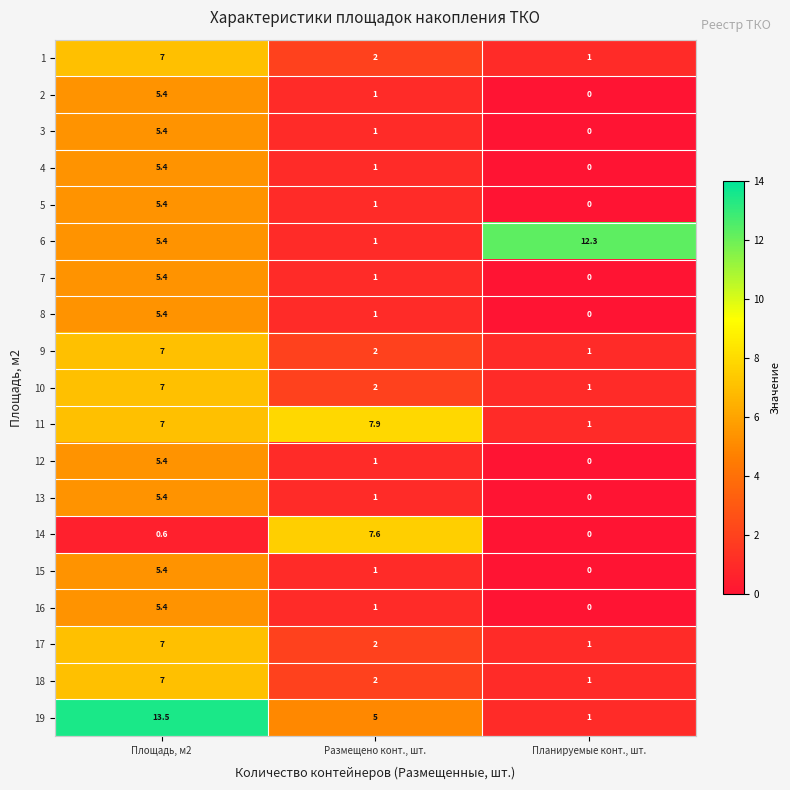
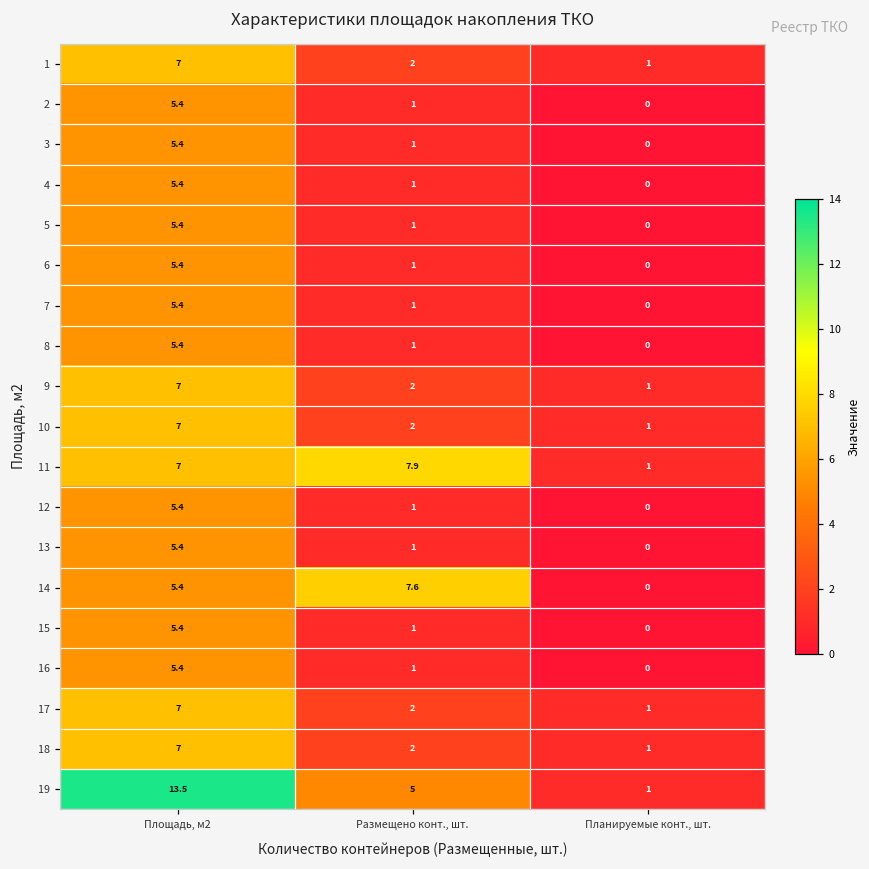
  {
    "1": {
      "Площадь, м2": 7,
      "Размещено конт., шт.": 2,
      "Планируемые конт., шт.": 1
    },
    "2": {
      "Площадь, м2": 5.4,
      "Размещено конт., шт.": 1,
      "Планируемые конт., шт.": 0
    },
    "3": {
      "Площадь, м2": 5.4,
      "Размещено конт., шт.": 1,
      "Планируемые конт., шт.": 0
    },
    "4": {
      "Площадь, м2": 5.4,
      "Размещено конт., шт.": 1,
      "Планируемые конт., шт.": 0
    },
    "5": {
      "Площадь, м2": 5.4,
      "Размещено конт., шт.": 1,
      "Планируемые конт., шт.": 0
    },
    "6": {
      "Площадь, м2": 5.4,
      "Размещено конт., шт.": 1,
-     "Планируемые конт., шт.": 12.3
+     "Планируемые конт., шт.": 0
    },
    "7": {
      "Площадь, м2": 5.4,
      "Размещено конт., шт.": 1,
      "Планируемые конт., шт.": 0
    },
    "8": {
      "Площадь, м2": 5.4,
      "Размещено конт., шт.": 1,
      "Планируемые конт., шт.": 0
    },
    "9": {
      "Площадь, м2": 7,
      "Размещено конт., шт.": 2,
      "Планируемые конт., шт.": 1
    },
    "10": {
      "Площадь, м2": 7,
      "Размещено конт., шт.": 2,
      "Планируемые конт., шт.": 1
    },
    "11": {
      "Площадь, м2": 7,
      "Размещено конт., шт.": 7.9,
      "Планируемые конт., шт.": 1
    },
    "12": {
      "Площадь, м2": 5.4,
      "Размещено конт., шт.": 1,
      "Планируемые конт., шт.": 0
    },
    "13": {
      "Площадь, м2": 5.4,
      "Размещено конт., шт.": 1,
      "Планируемые конт., шт.": 0
    },
    "14": {
-     "Площадь, м2": 0.6,
+     "Площадь, м2": 5.4,
      "Размещено конт., шт.": 7.6,
      "Планируемые конт., шт.": 0
    },
    "15": {
      "Площадь, м2": 5.4,
      "Размещено конт., шт.": 1,
      "Планируемые конт., шт.": 0
    },
    "16": {
      "Площадь, м2": 5.4,
      "Размещено конт., шт.": 1,
      "Планируемые конт., шт.": 0
    },
    "17": {
      "Площадь, м2": 7,
      "Размещено конт., шт.": 2,
      "Планируемые конт., шт.": 1
    },
    "18": {
      "Площадь, м2": 7,
      "Размещено конт., шт.": 2,
      "Планируемые конт., шт.": 1
    },
    "19": {
      "Площадь, м2": 13.5,
      "Размещено конт., шт.": 5,
      "Планируемые конт., шт.": 1
    }
  }
